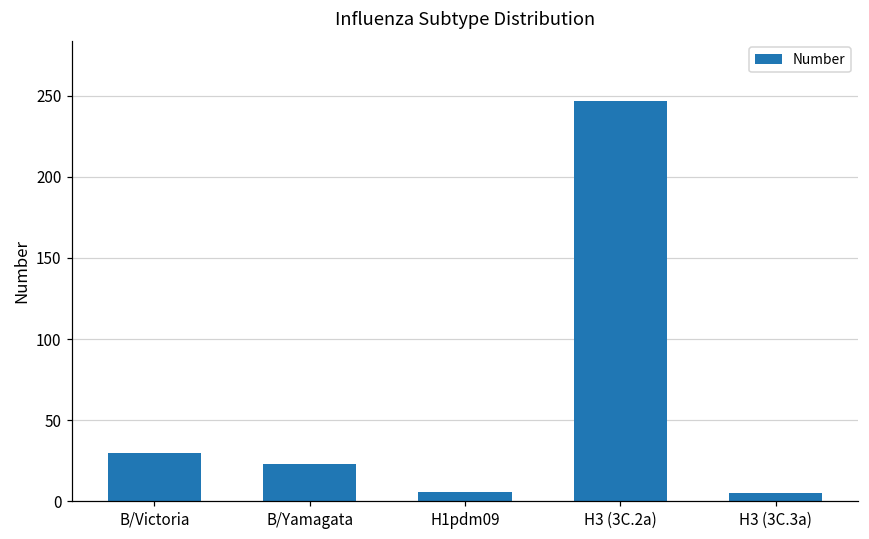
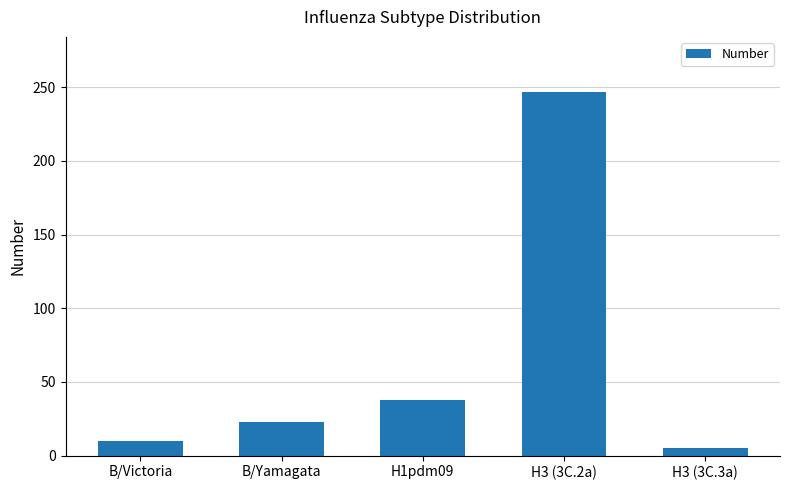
  {
-   "B/Victoria": 30,
+   "B/Victoria": 10,
    "B/Yamagata": 23,
-   "H1pdm09": 6,
+   "H1pdm09": 38,
    "H3 (3C.2a)": 247,
    "H3 (3C.3a)": 5
  }
